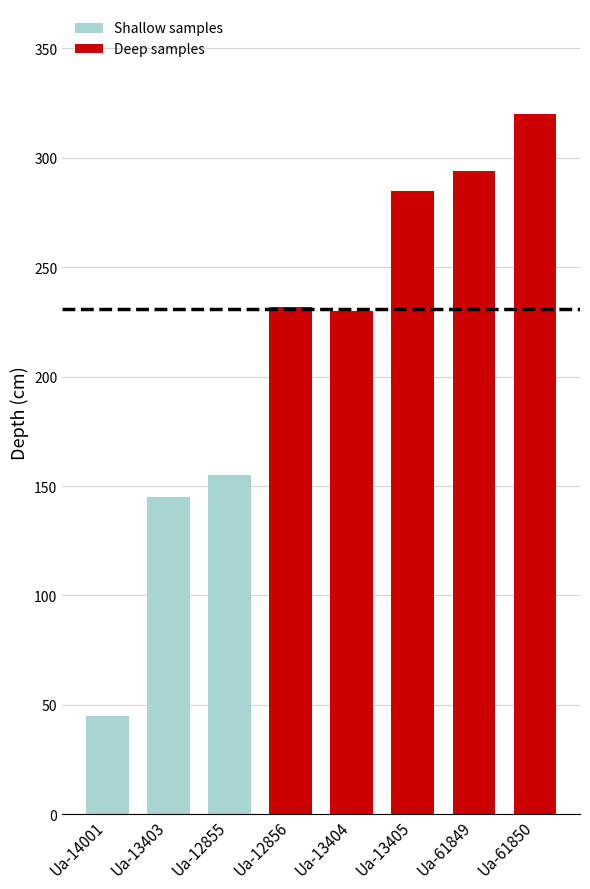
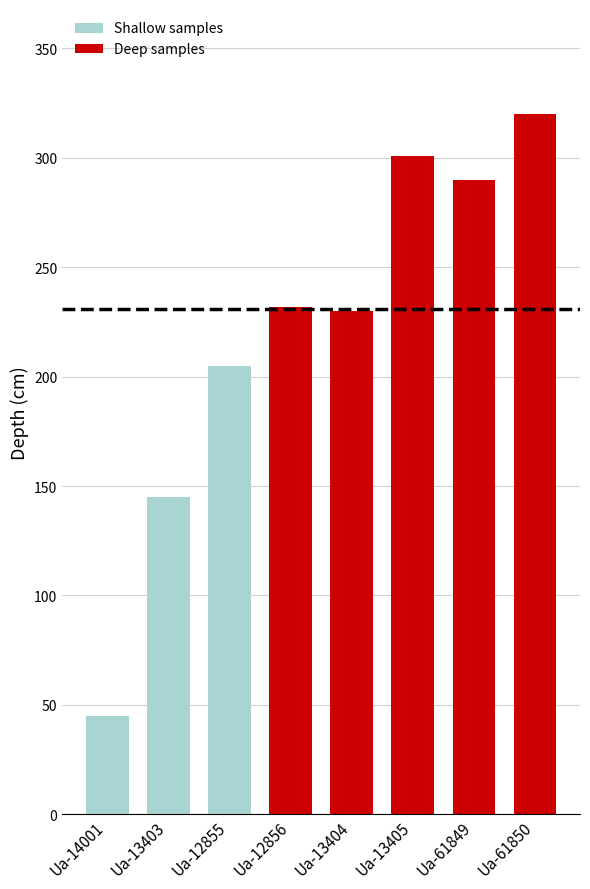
  {
    "Ua-14001": 45,
    "Ua-13403": 145,
-   "Ua-12855": 155,
+   "Ua-12855": 205,
    "Ua-12856": 232,
    "Ua-13404": 230,
-   "Ua-13405": 285,
-   "Ua-61849": 294,
+   "Ua-13405": 301,
+   "Ua-61849": 290,
    "Ua-61850": 320
  }
